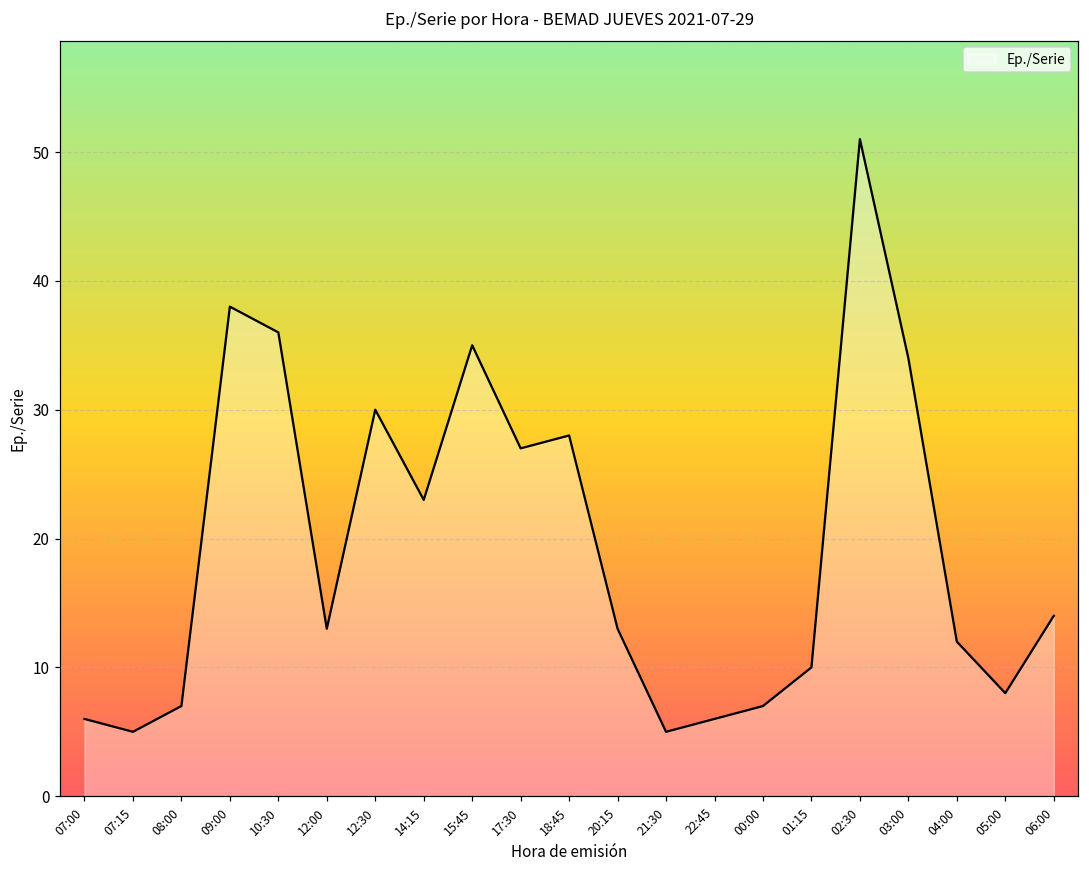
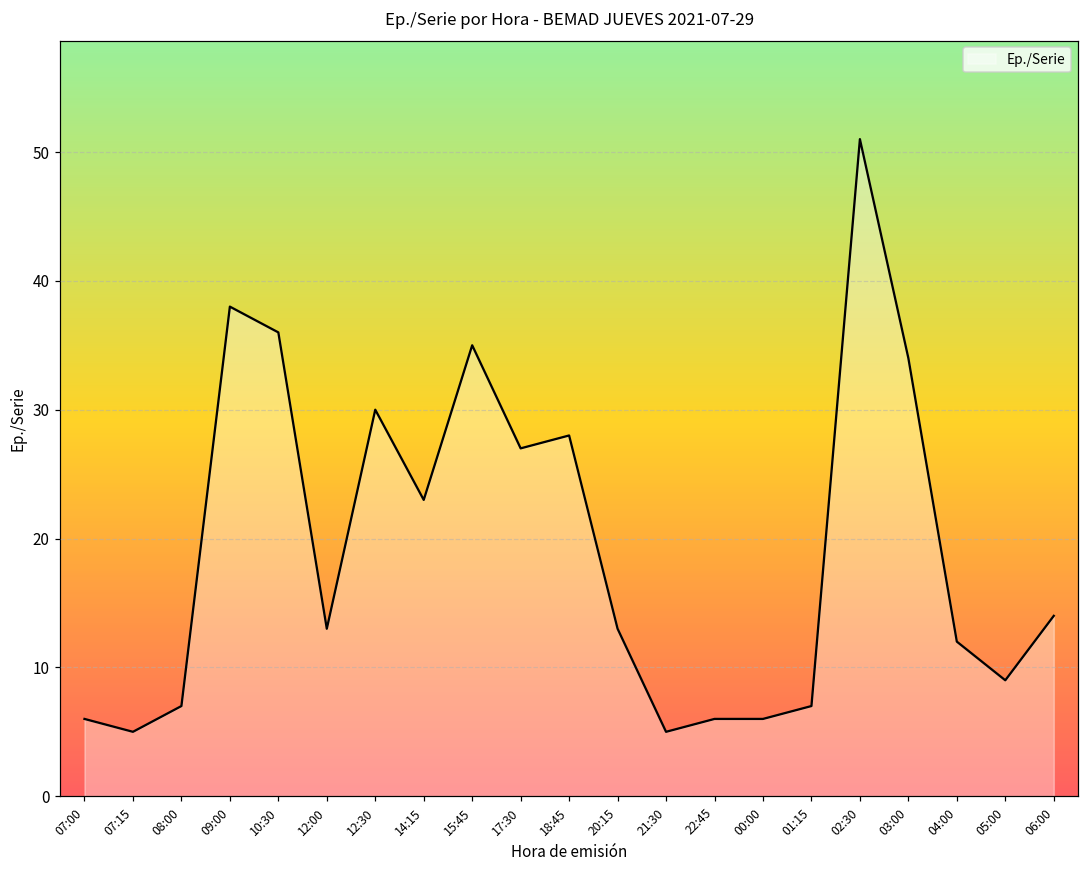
  {
    "07:00": 6,
    "07:15": 5,
    "08:00": 7,
    "09:00": 38,
    "10:30": 36,
    "12:00": 13,
    "12:30": 30,
    "14:15": 23,
    "15:45": 35,
    "17:30": 27,
    "18:45": 28,
    "20:15": 13,
    "21:30": 5,
    "22:45": 6,
-   "00:00": 7,
-   "01:15": 10,
+   "00:00": 6,
+   "01:15": 7,
    "02:30": 51,
    "03:00": 34,
    "04:00": 12,
-   "05:00": 8,
+   "05:00": 9,
    "06:00": 14
  }
